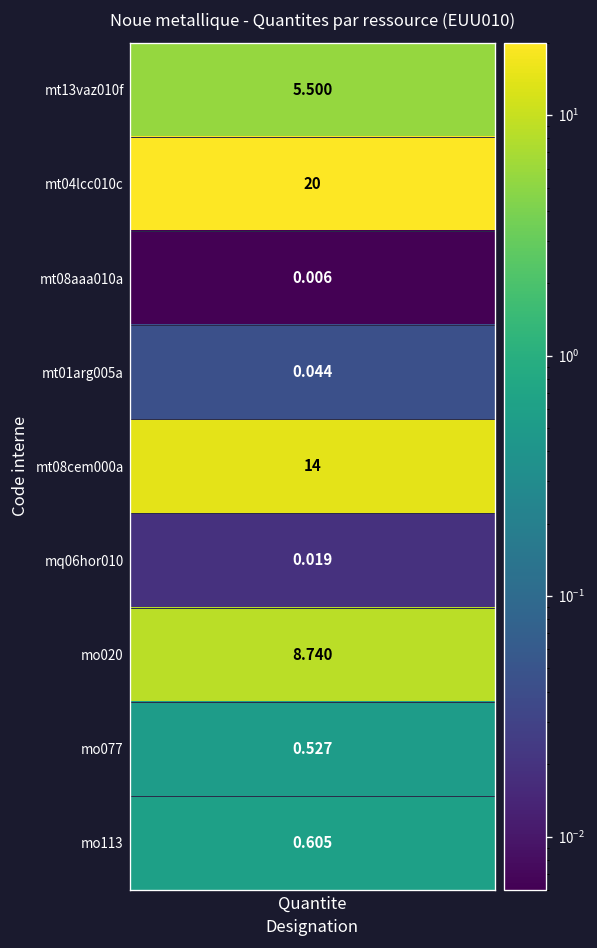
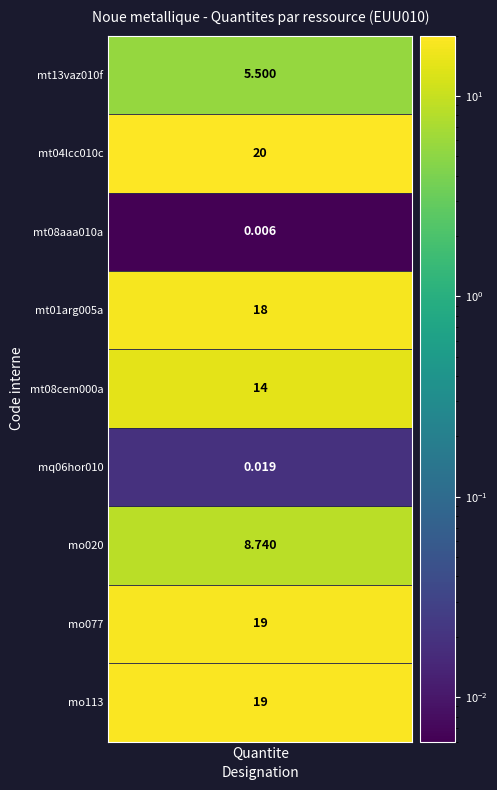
  {
    "mt13vaz010f": {
      "Quantite": 5.500
    },
    "mt04lcc010c": {
      "Quantite": 20
    },
    "mt08aaa010a": {
      "Quantite": 0.006
    },
    "mt01arg005a": {
-     "Quantite": 0.044
+     "Quantite": 18
    },
    "mt08cem000a": {
      "Quantite": 14
    },
    "mq06hor010": {
      "Quantite": 0.019
    },
    "mo020": {
      "Quantite": 8.740
    },
    "mo077": {
-     "Quantite": 0.527
+     "Quantite": 19
    },
    "mo113": {
-     "Quantite": 0.605
+     "Quantite": 19
    }
  }
